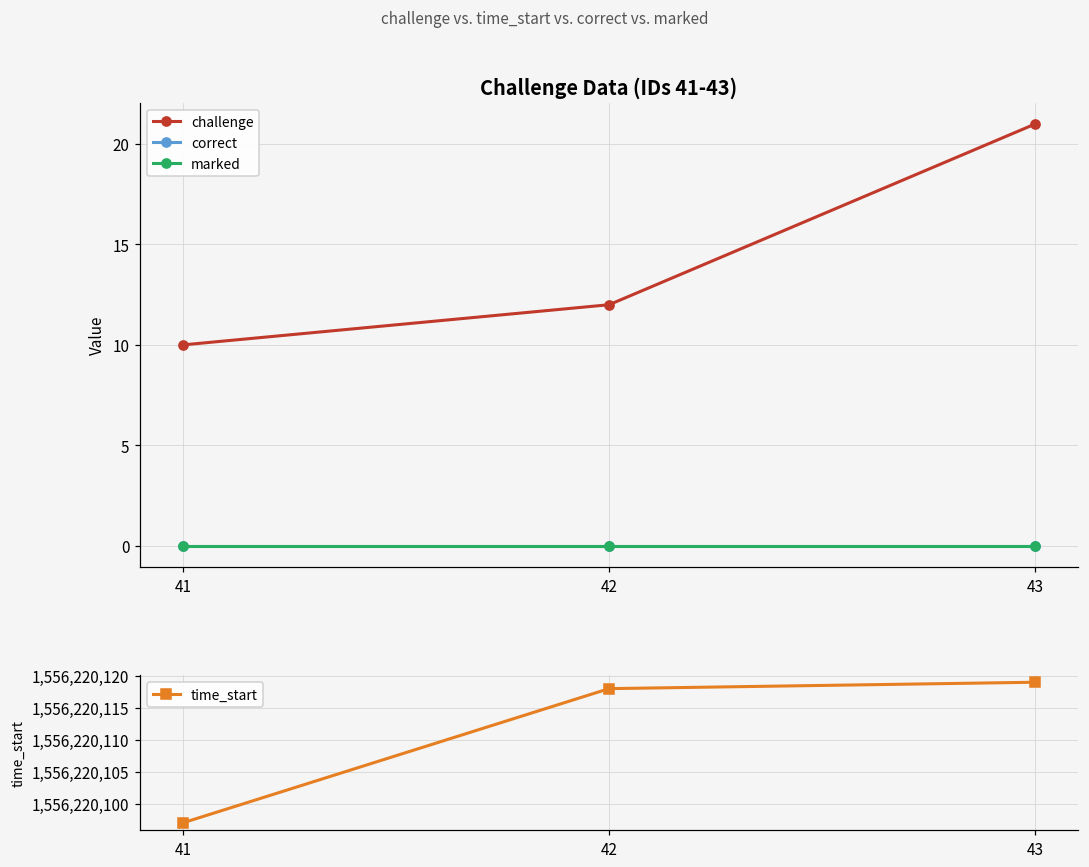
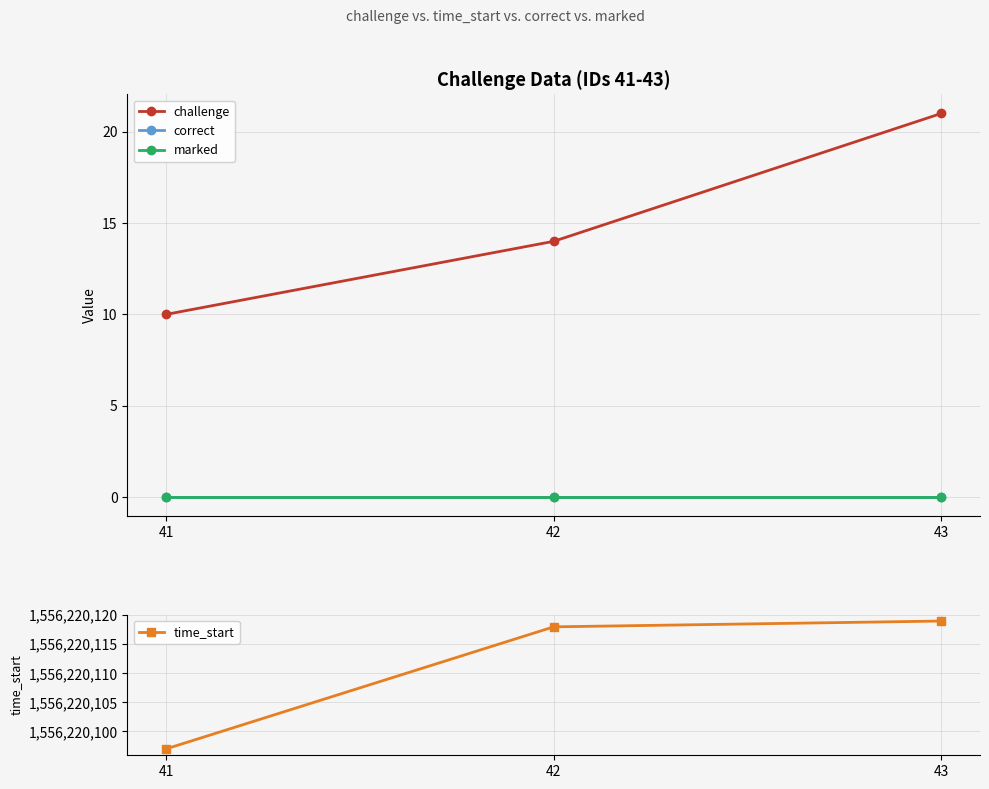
  {
    "Challenge Data (IDs 41-43)": {
      "challenge": {
        "41": 10,
-       "42": 12,
+       "42": 14,
        "43": 21
      },
      "marked": {
        "41": 0,
        "42": 0,
        "43": 0
      }
    }
  }
